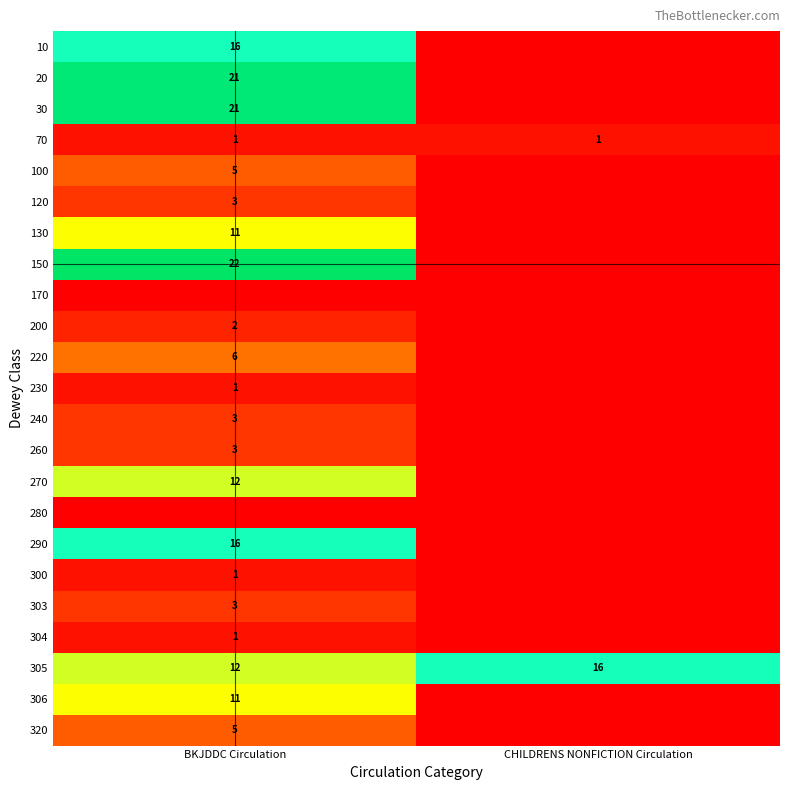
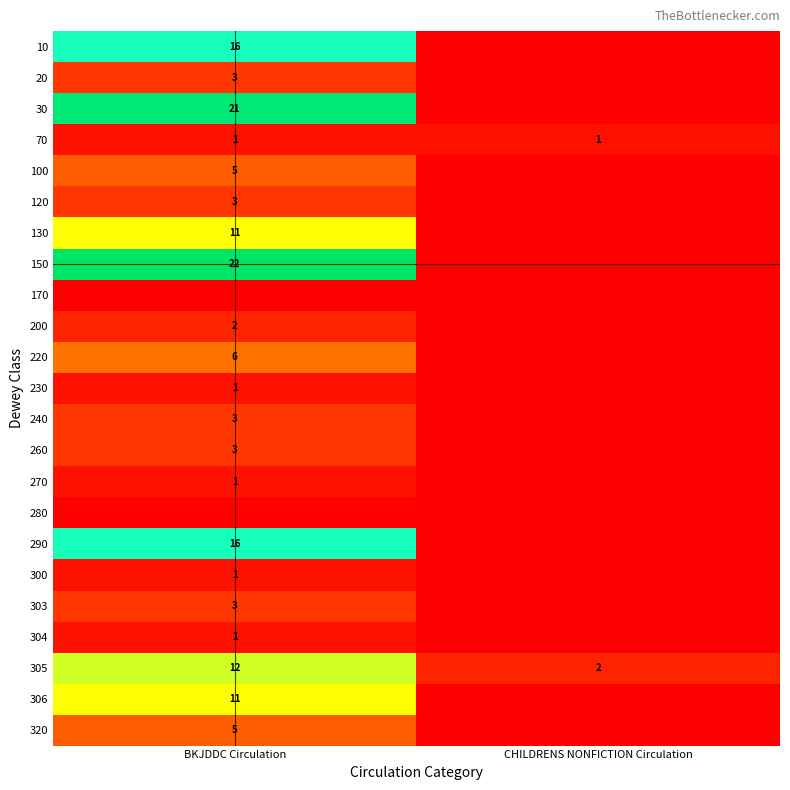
  {
    "10": {
      "BKJDDC Circulation": 16
    },
    "20": {
-     "BKJDDC Circulation": 21
+     "BKJDDC Circulation": 3
    },
    "30": {
      "BKJDDC Circulation": 21
    },
    "70": {
      "BKJDDC Circulation": 1,
      "CHILDRENS NONFICTION Circulation": 1
    },
    "100": {
      "BKJDDC Circulation": 5
    },
    "120": {
      "BKJDDC Circulation": 3
    },
    "130": {
      "BKJDDC Circulation": 11
    },
    "150": {
      "BKJDDC Circulation": 22
    },
    "200": {
      "BKJDDC Circulation": 2
    },
    "220": {
      "BKJDDC Circulation": 6
    },
    "230": {
      "BKJDDC Circulation": 1
    },
    "240": {
      "BKJDDC Circulation": 3
    },
    "260": {
      "BKJDDC Circulation": 3
    },
    "270": {
-     "BKJDDC Circulation": 12
+     "BKJDDC Circulation": 1
    },
    "290": {
      "BKJDDC Circulation": 16
    },
    "300": {
      "BKJDDC Circulation": 1
    },
    "303": {
      "BKJDDC Circulation": 3
    },
    "304": {
      "BKJDDC Circulation": 1
    },
    "305": {
      "BKJDDC Circulation": 12,
-     "CHILDRENS NONFICTION Circulation": 16
+     "CHILDRENS NONFICTION Circulation": 2
    },
    "306": {
      "BKJDDC Circulation": 11
    },
    "320": {
      "BKJDDC Circulation": 5
    }
  }
